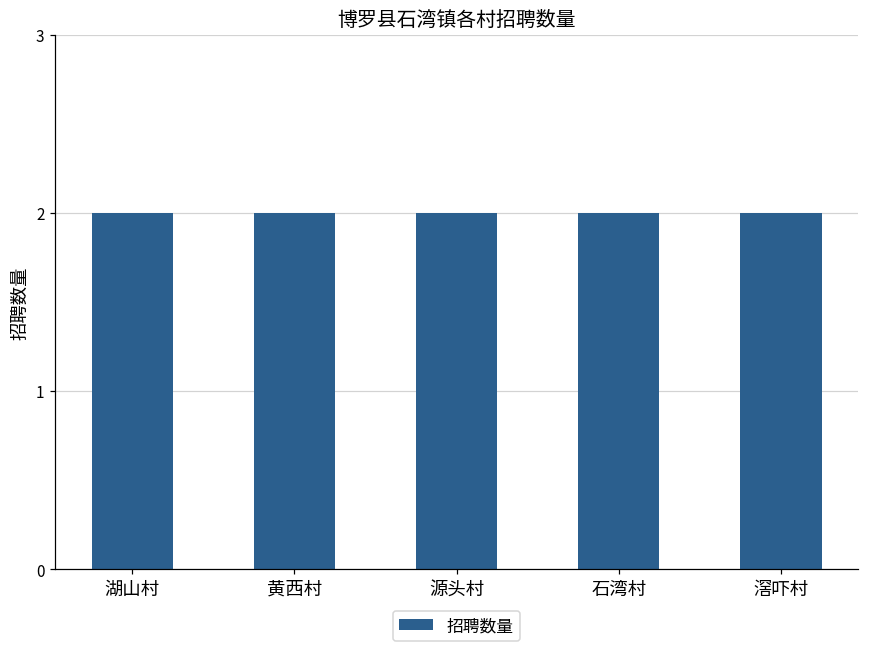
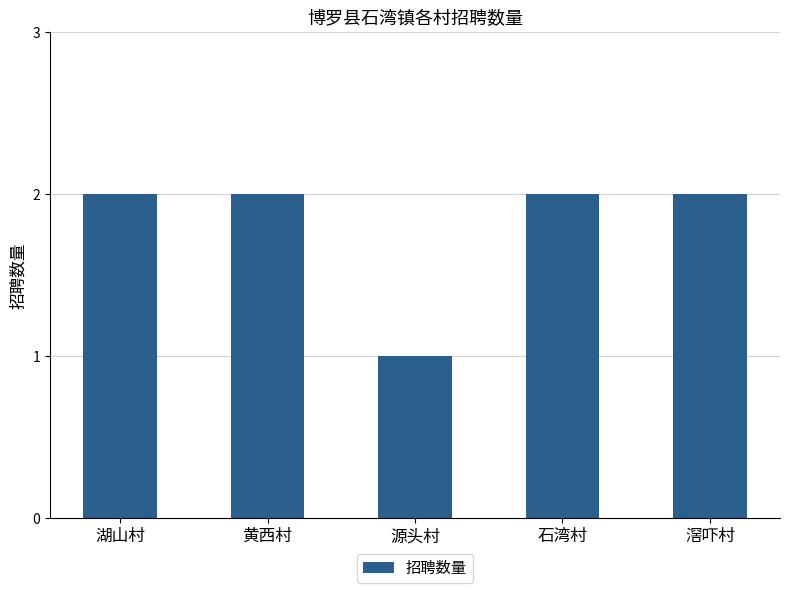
  {
    "湖山村": 2,
    "黄西村": 2,
-   "源头村": 2,
+   "源头村": 1,
    "石湾村": 2,
    "滘吓村": 2
  }
